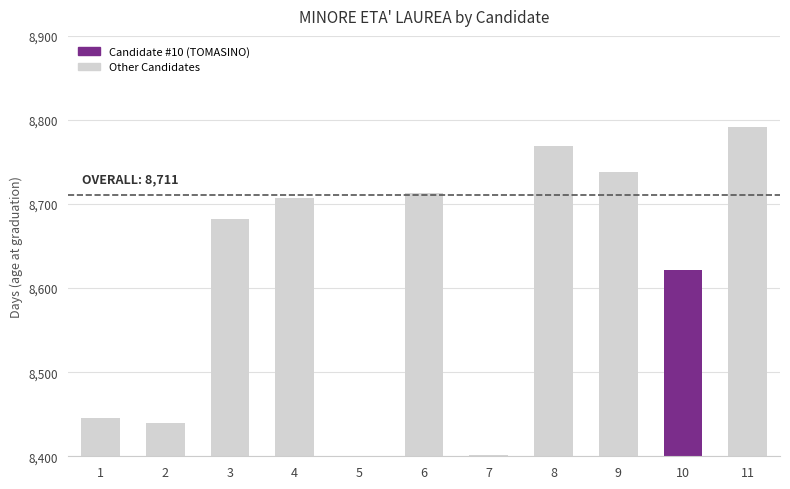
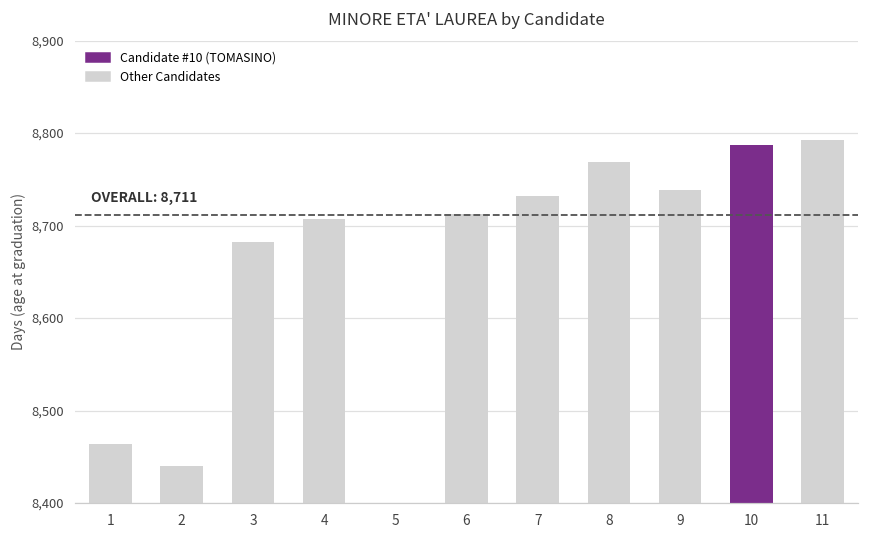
  {
-   "1": "8,450",
+   "1": "8,460",
    "2": "8,440",
    "3": "8,680",
    "4": "8,710",
    "6": "8,710",
-   "7": "8,400",
+   "7": "8,730",
    "8": "8,770",
    "9": "8,740",
-   "10": "8,620",
+   "10": "8,790",
    "11": "8,790"
  }
